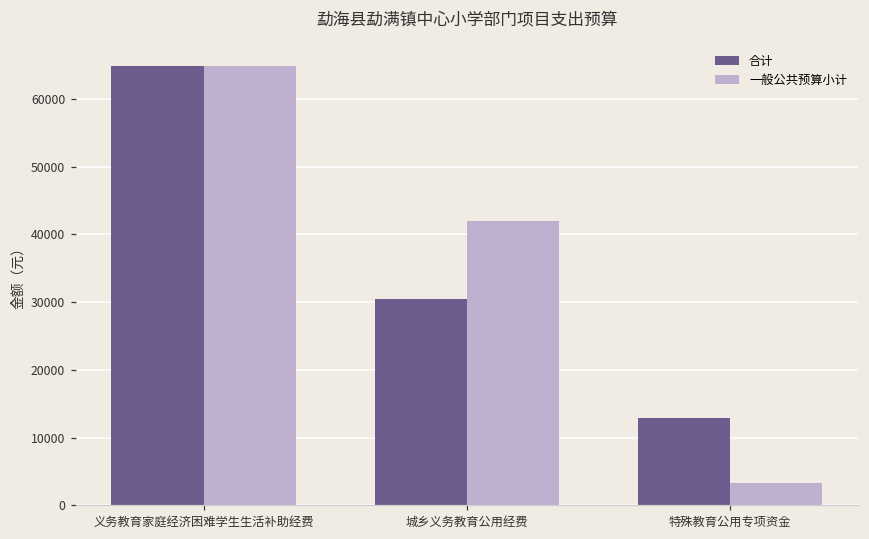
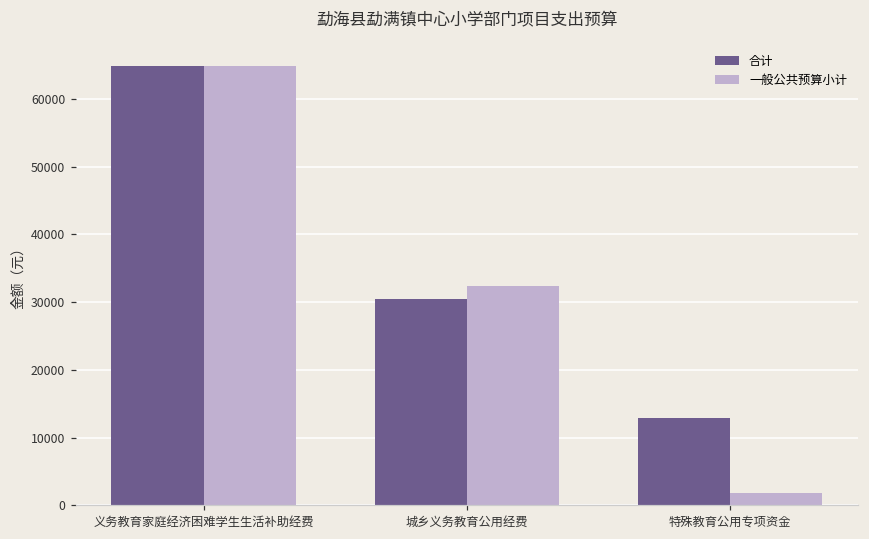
  {
    "合计": {
      "义务教育家庭经济困难学生生活补助经费": 65000,
      "城乡义务教育公用经费": 30000,
      "特殊教育公用专项资金": 13000
    },
    "一般公共预算小计": {
      "义务教育家庭经济困难学生生活补助经费": 65000,
-     "城乡义务教育公用经费": 42000,
-     "特殊教育公用专项资金": 3000
+     "城乡义务教育公用经费": 32000,
+     "特殊教育公用专项资金": 2000
    }
  }
